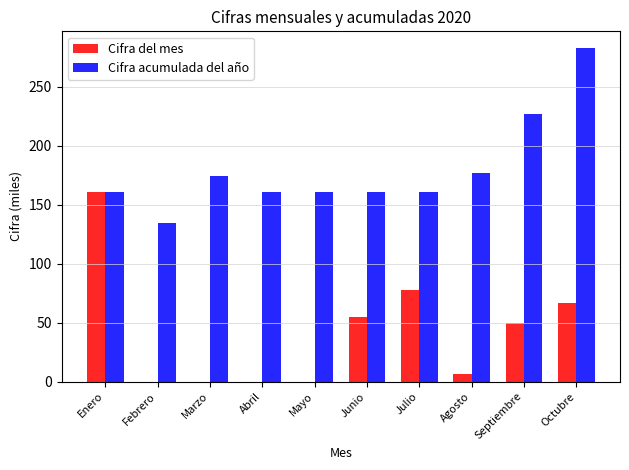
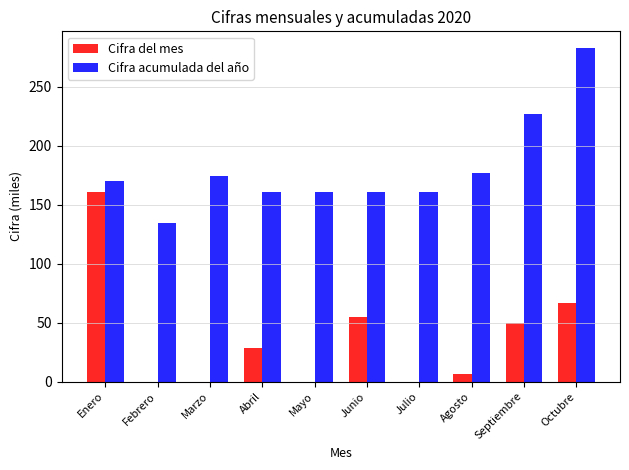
  {
    "Cifra del mes": {
      "Enero": 161,
      "Febrero": 0,
      "Marzo": 0,
-     "Abril": 0,
+     "Abril": 28,
      "Mayo": 0,
      "Junio": 55,
-     "Julio": 78,
+     "Julio": 0,
      "Agosto": 7,
      "Septiembre": 50,
      "Octubre": 67
    },
    "Cifra acumulada del año": {
-     "Enero": 161,
+     "Enero": 170,
      "Febrero": 134,
      "Marzo": 174,
      "Abril": 161,
      "Mayo": 161,
      "Junio": 161,
      "Julio": 161,
      "Agosto": 177,
      "Septiembre": 227,
      "Octubre": 283
    }
  }
